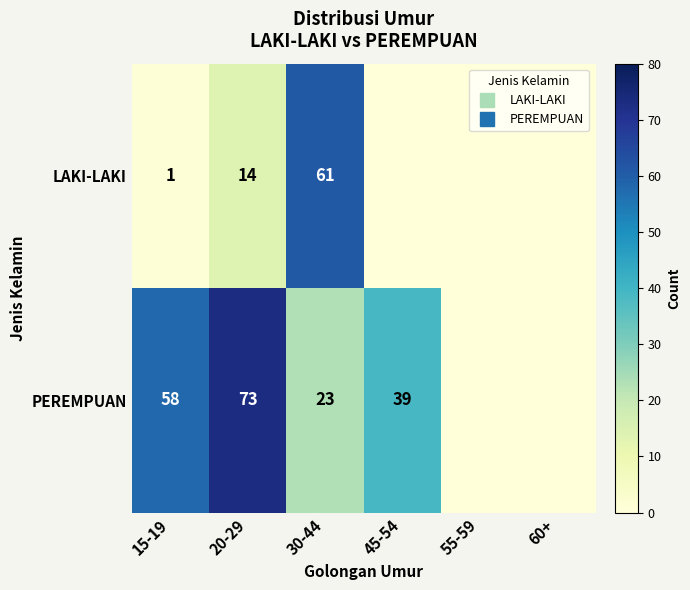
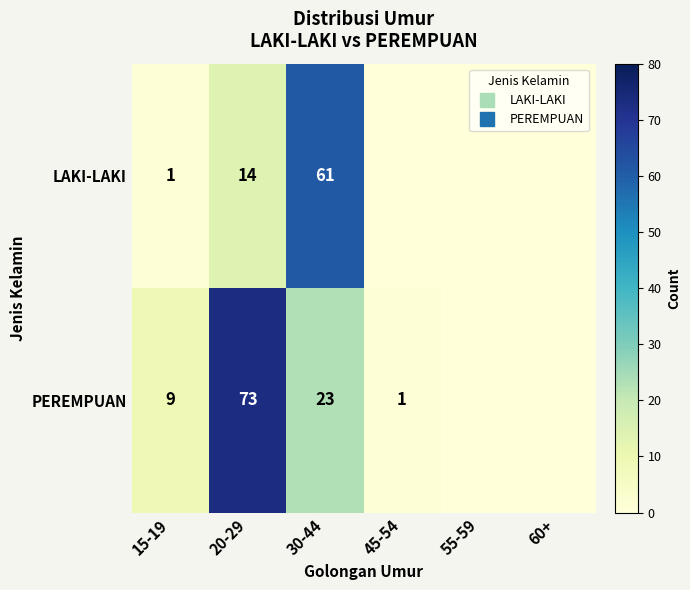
  {
    "LAKI-LAKI": {
      "15-19": 1,
      "20-29": 14,
      "30-44": 61
    },
    "PEREMPUAN": {
-     "15-19": 58,
+     "15-19": 9,
      "20-29": 73,
      "30-44": 23,
-     "45-54": 39
+     "45-54": 1
    }
  }
